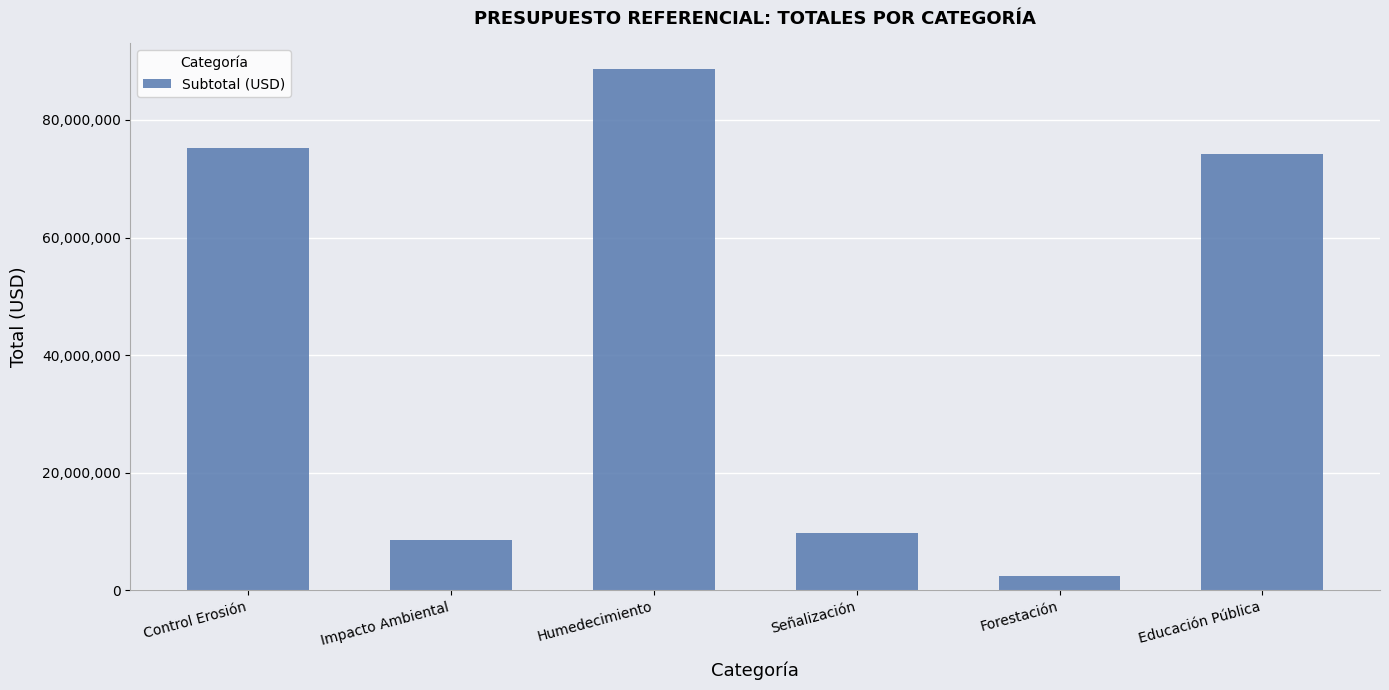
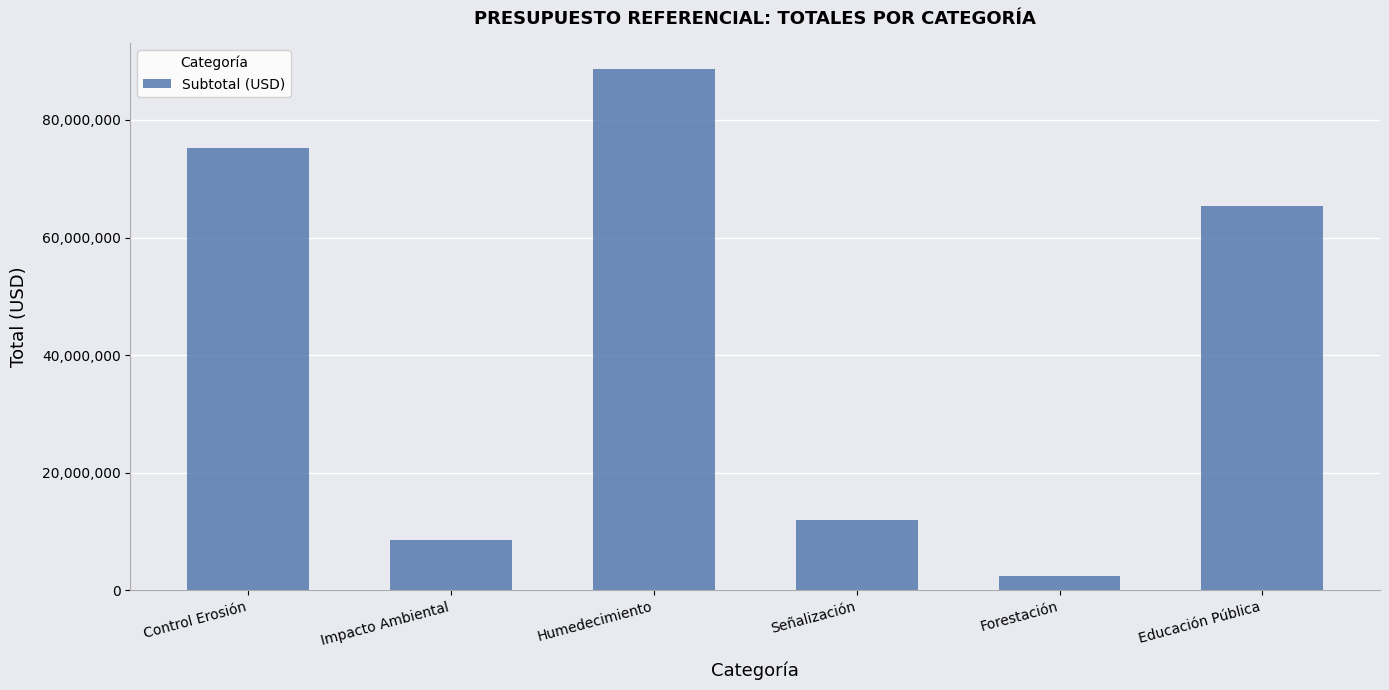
  {
    "Control Erosión": "75,000,000",
    "Impacto Ambiental": "8,000,000",
    "Humedecimiento": "89,000,000",
-   "Señalización": "10,000,000",
+   "Señalización": "12,000,000",
    "Forestación": "2,000,000",
-   "Educación Pública": "74,000,000"
+   "Educación Pública": "65,000,000"
  }
